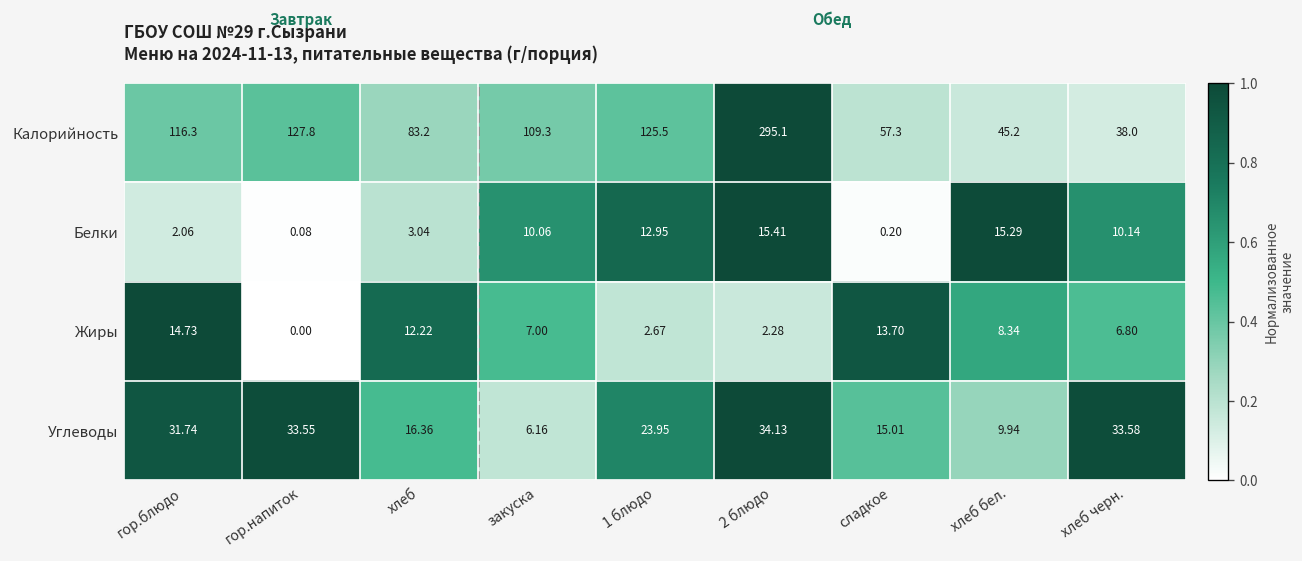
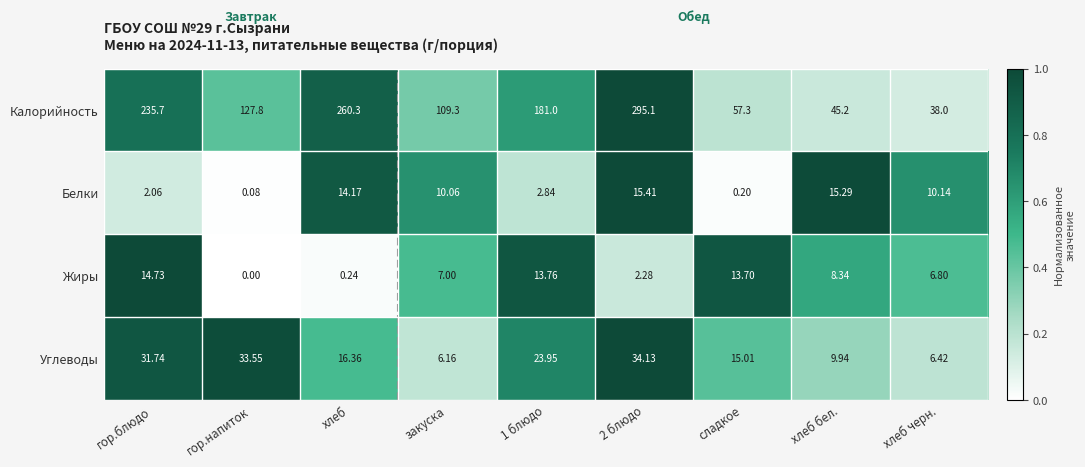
  {
    "Калорийность": {
-     "гор.блюдо": 116.3,
+     "гор.блюдо": 235.7,
      "гор.напиток": 127.8,
-     "хлеб": 83.2,
+     "хлеб": 260.3,
      "закуска": 109.3,
-     "1 блюдо": 125.5,
+     "1 блюдо": 181.0,
      "2 блюдо": 295.1,
      "сладкое": 57.3,
      "хлеб бел.": 45.2,
      "хлеб черн.": 38.0
    },
    "Белки": {
      "гор.блюдо": 2.06,
      "гор.напиток": 0.08,
-     "хлеб": 3.04,
+     "хлеб": 14.17,
      "закуска": 10.06,
-     "1 блюдо": 12.95,
+     "1 блюдо": 2.84,
      "2 блюдо": 15.41,
      "сладкое": 0.20,
      "хлеб бел.": 15.29,
      "хлеб черн.": 10.14
    },
    "Жиры": {
      "гор.блюдо": 14.73,
      "гор.напиток": 0.00,
-     "хлеб": 12.22,
+     "хлеб": 0.24,
      "закуска": 7.00,
-     "1 блюдо": 2.67,
+     "1 блюдо": 13.76,
      "2 блюдо": 2.28,
      "сладкое": 13.70,
      "хлеб бел.": 8.34,
      "хлеб черн.": 6.80
    },
    "Углеводы": {
      "гор.блюдо": 31.74,
      "гор.напиток": 33.55,
      "хлеб": 16.36,
      "закуска": 6.16,
      "1 блюдо": 23.95,
      "2 блюдо": 34.13,
      "сладкое": 15.01,
      "хлеб бел.": 9.94,
-     "хлеб черн.": 33.58
+     "хлеб черн.": 6.42
    }
  }
